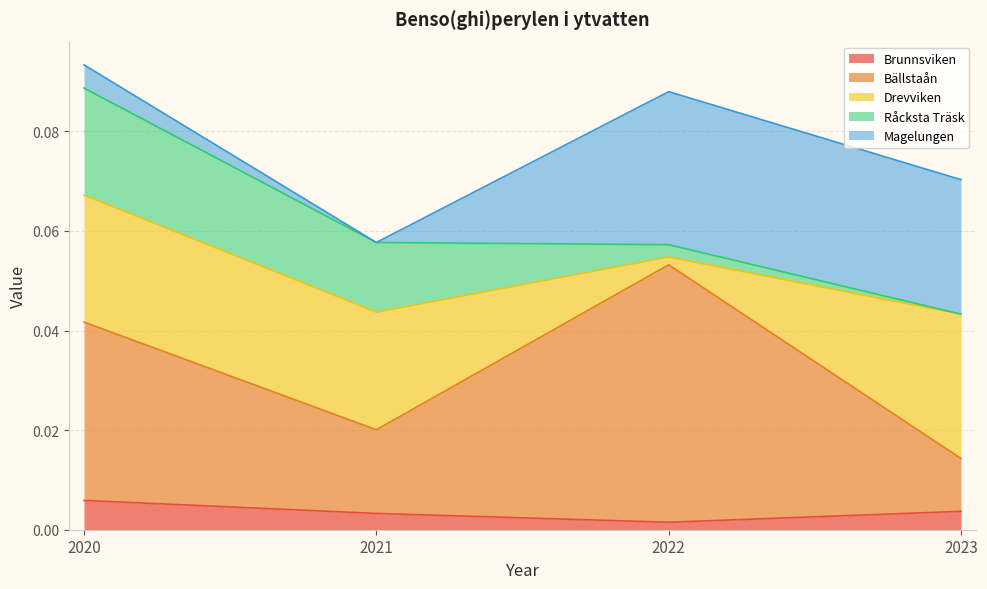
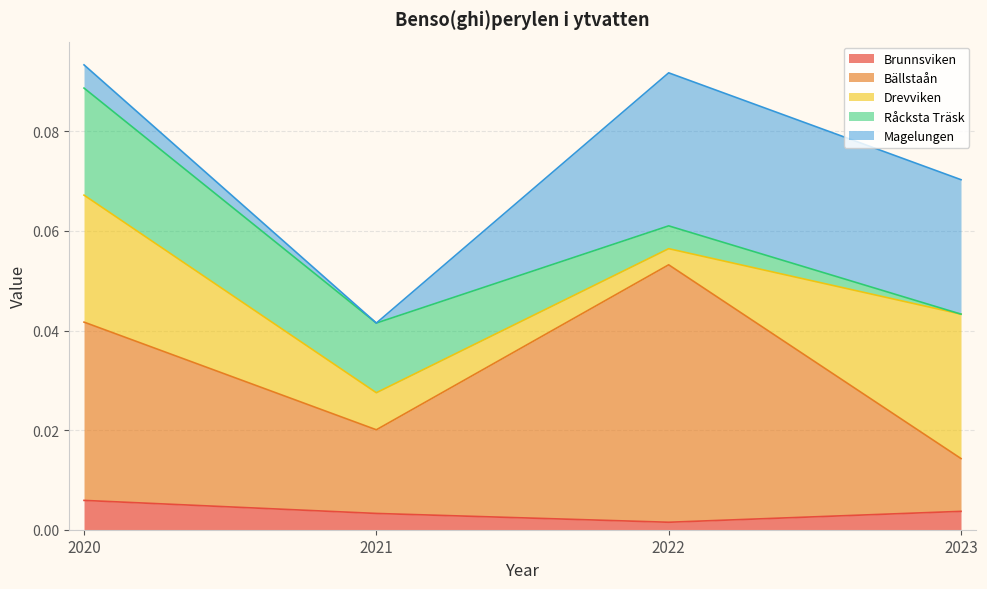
  {
    "Drevviken": {
      "2020": 0.026,
-     "2021": 0.024,
-     "2022": 0.002
+     "2021": 0.007,
+     "2022": 0.003
    },
    "Råcksta Träsk": {
      "2020": 0.021,
-     "2022": 0.002
+     "2022": 0.005
    },
    "Magelungen": {
      "2020": 0.005,
      "2022": 0.031,
      "2023": 0.027
    }
  }
